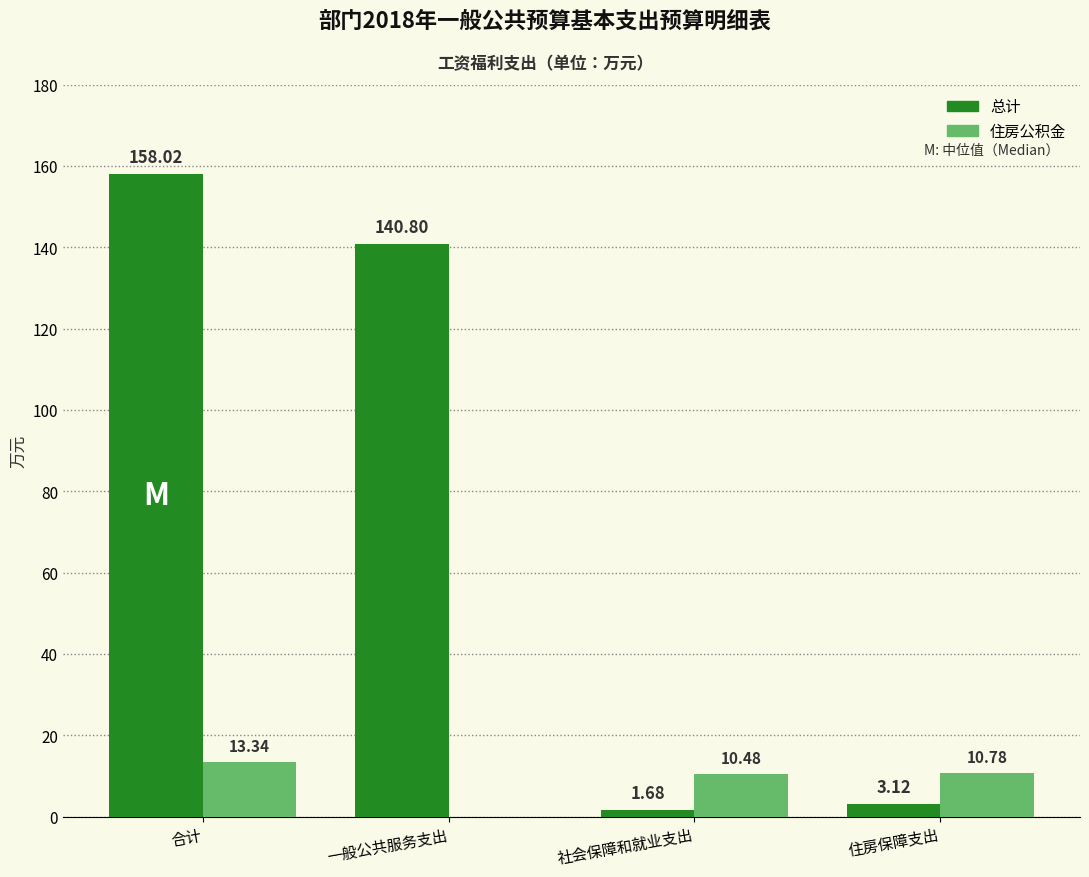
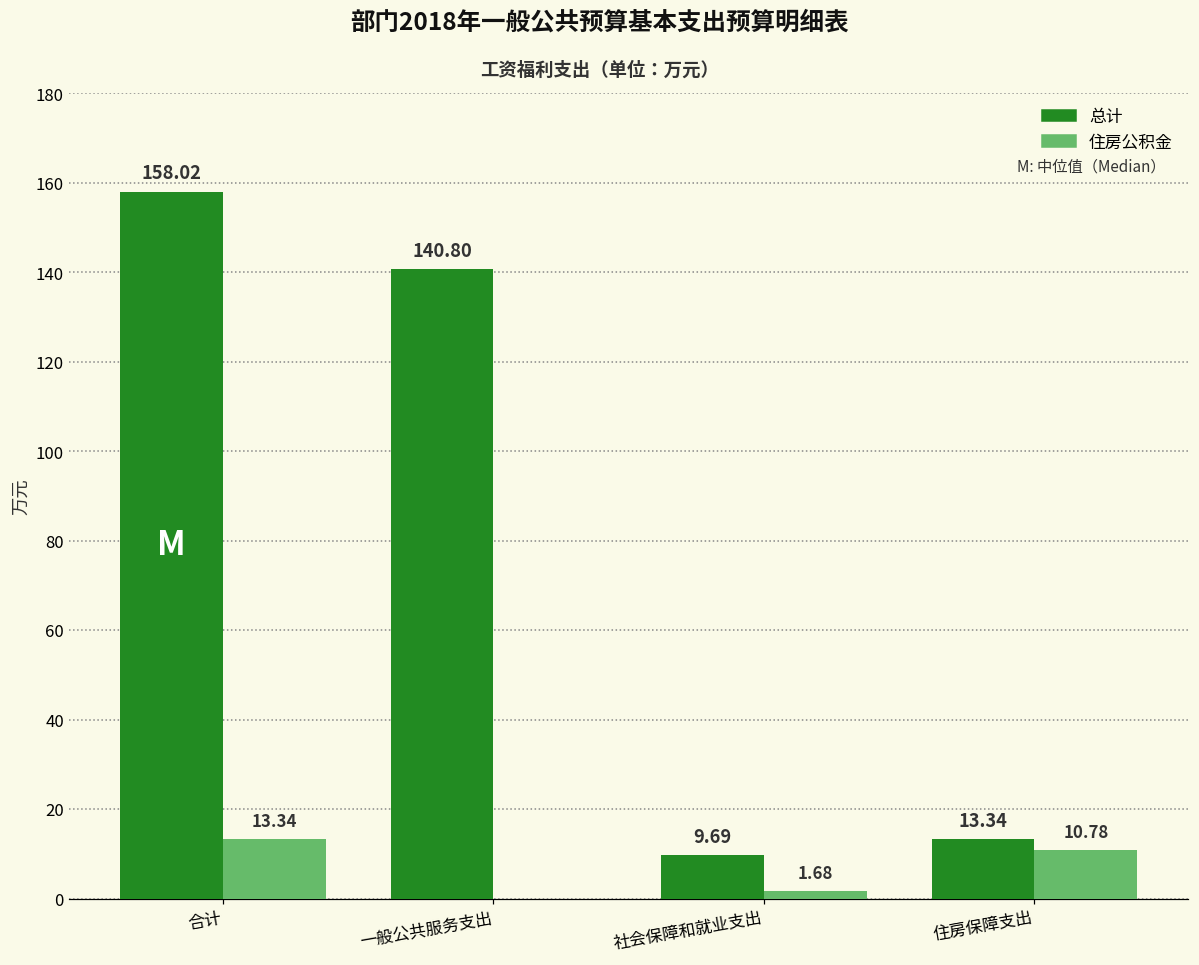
  {
    "总计": {
      "合计": 158.02,
      "一般公共服务支出": 140.80,
-     "社会保障和就业支出": 1.68,
-     "住房保障支出": 3.12
+     "社会保障和就业支出": 9.69,
+     "住房保障支出": 13.34
    },
    "住房公积金": {
      "合计": 13.34,
-     "社会保障和就业支出": 10.48,
+     "社会保障和就业支出": 1.68,
      "住房保障支出": 10.78
    }
  }
